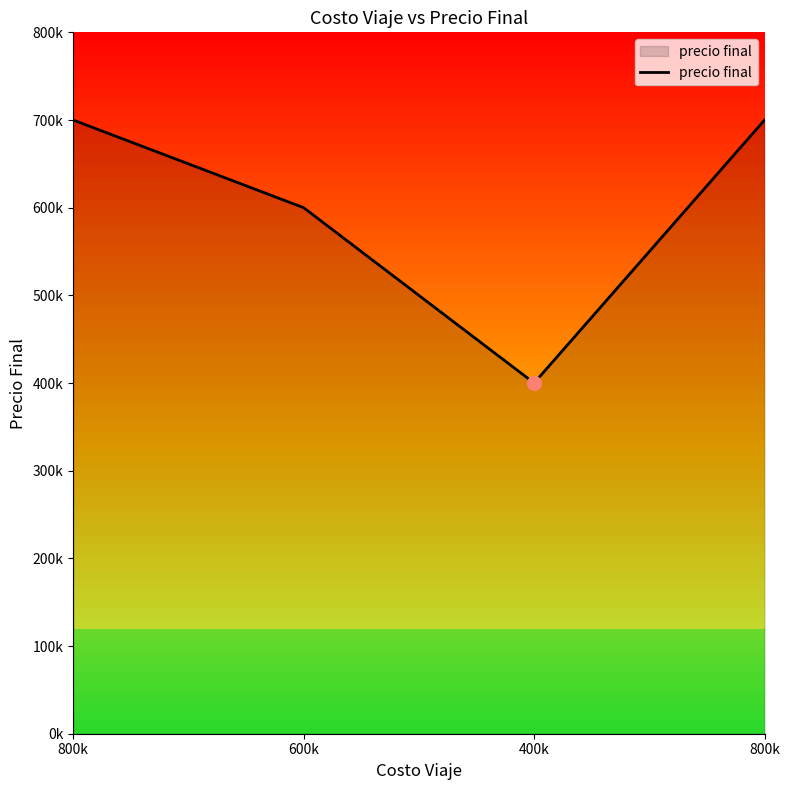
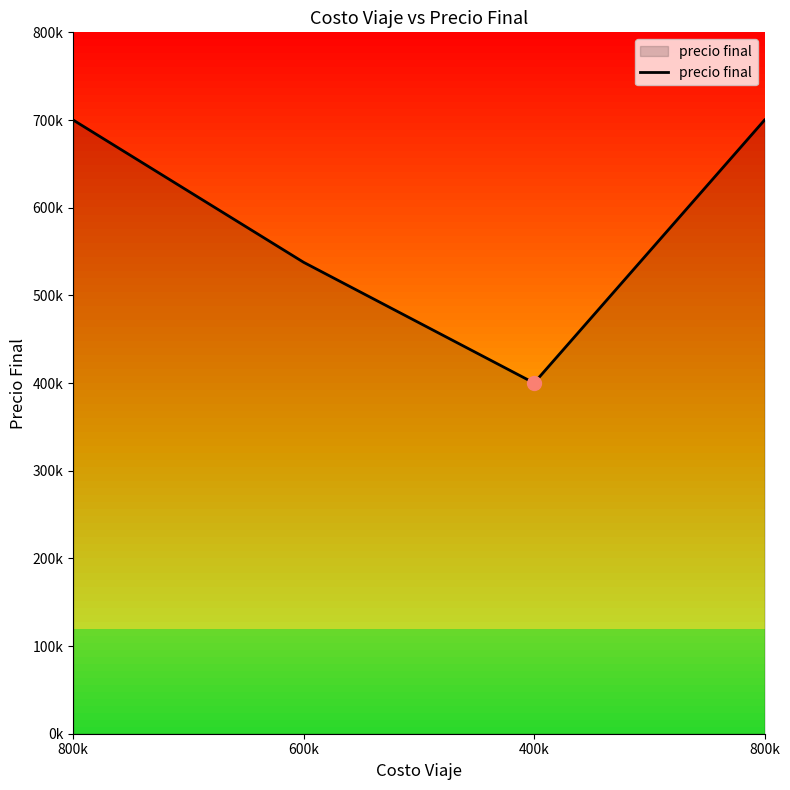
  {
    "precio final": {
-     "600k": 600000
+     "600k": 540000
    }
  }
